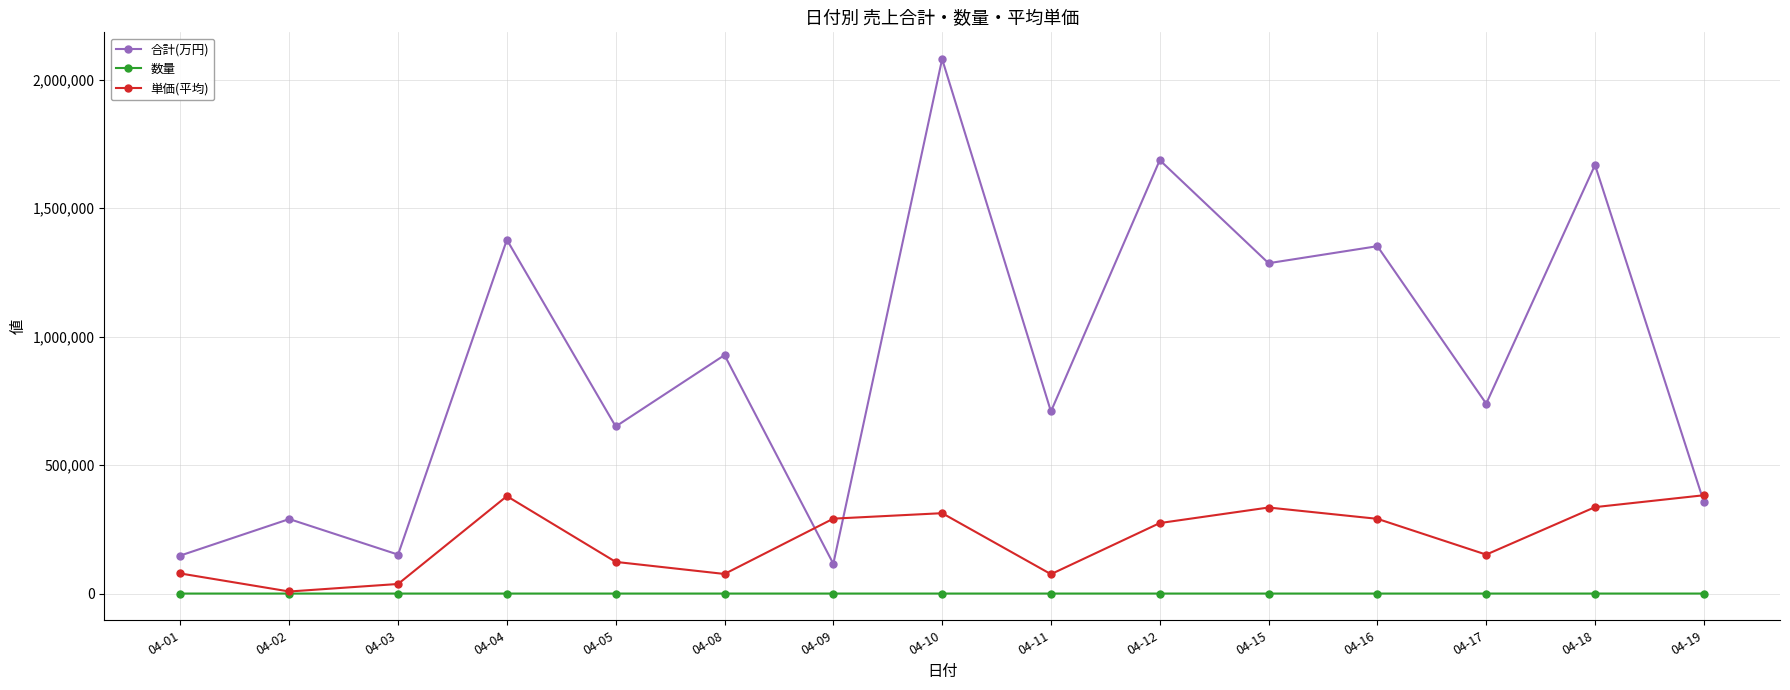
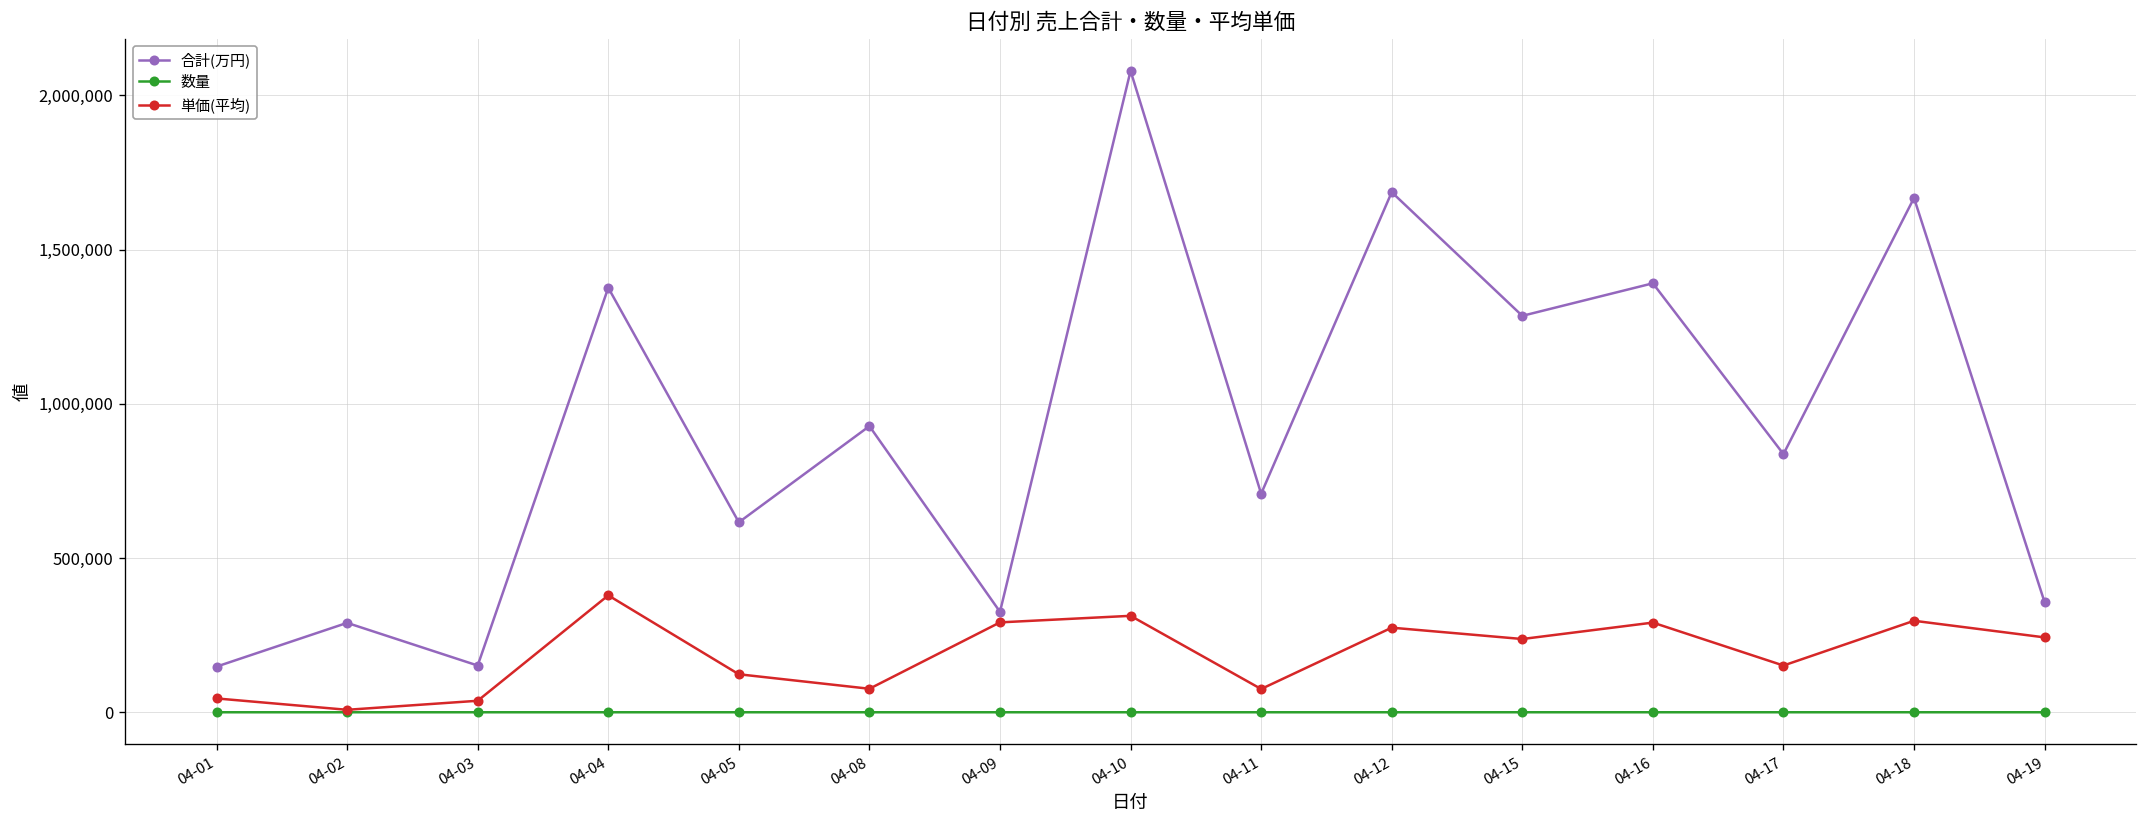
  {
    "合計(万円)": {
      "04-01": "150,000",
      "04-02": "290,000",
      "04-03": "150,000",
      "04-04": "1,380,000",
-     "04-05": "650,000",
+     "04-05": "620,000",
      "04-08": "930,000",
-     "04-09": "120,000",
+     "04-09": "330,000",
      "04-10": "2,080,000",
      "04-11": "710,000",
      "04-12": "1,690,000",
      "04-15": "1,290,000",
-     "04-16": "1,350,000",
-     "04-17": "740,000",
+     "04-16": "1,390,000",
+     "04-17": "840,000",
      "04-18": "1,670,000",
      "04-19": "360,000"
    },
    "数量": {
      "04-01": "0",
      "04-03": "0",
      "04-04": "0",
      "04-05": "0",
      "04-08": "0",
      "04-09": "0",
      "04-10": "0",
      "04-11": "0",
      "04-12": "0",
      "04-15": "0",
      "04-16": "0",
      "04-17": "0",
      "04-18": "0",
      "04-19": "0"
    },
    "単価(平均)": {
-     "04-01": "80,000",
+     "04-01": "40,000",
      "04-03": "40,000",
      "04-04": "380,000",
      "04-05": "120,000",
      "04-08": "80,000",
      "04-09": "290,000",
      "04-10": "310,000",
      "04-11": "80,000",
      "04-12": "270,000",
-     "04-15": "330,000",
+     "04-15": "240,000",
      "04-16": "290,000",
      "04-17": "150,000",
-     "04-18": "340,000",
-     "04-19": "380,000"
+     "04-18": "300,000",
+     "04-19": "240,000"
    }
  }
